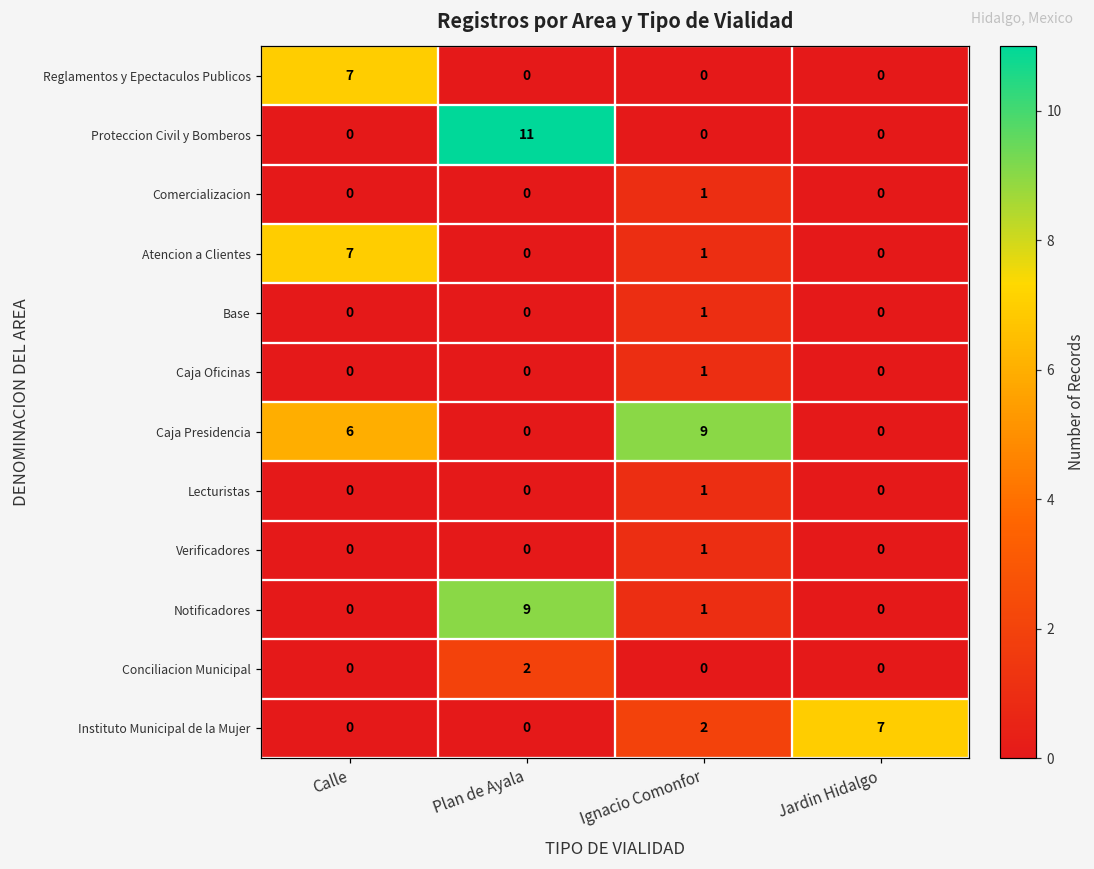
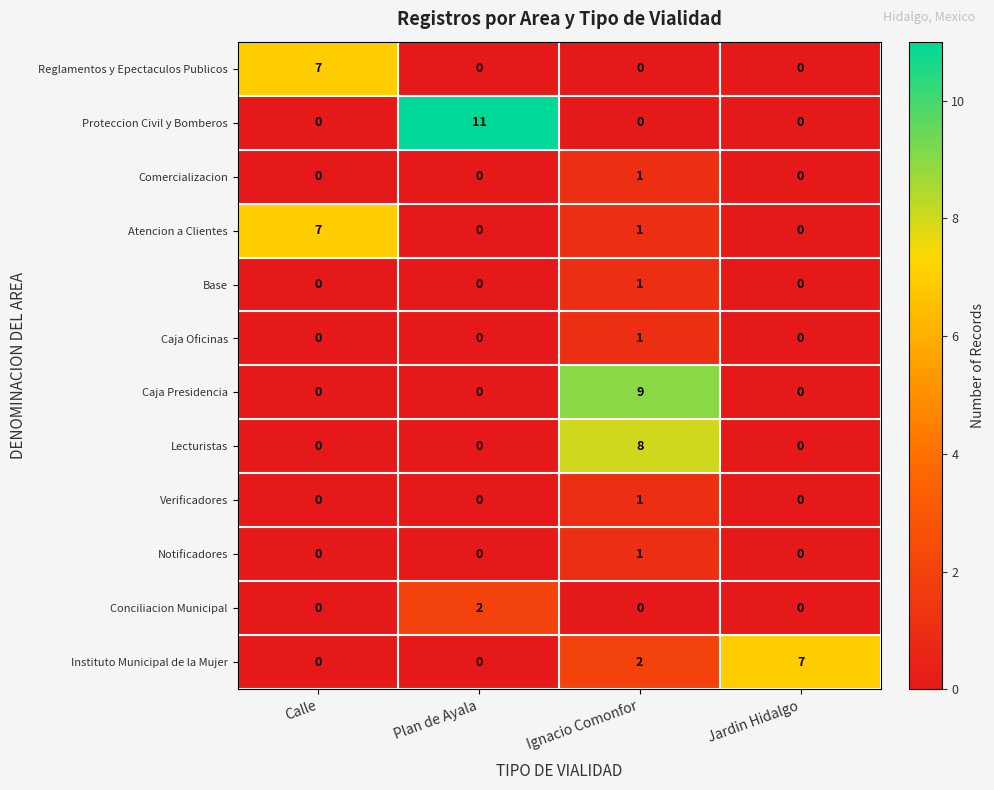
  {
    "Reglamentos y Epectaculos Publicos": {
      "Calle": 7,
      "Plan de Ayala": 0,
      "Ignacio Comonfor": 0,
      "Jardin Hidalgo": 0
    },
    "Proteccion Civil y Bomberos": {
      "Calle": 0,
      "Plan de Ayala": 11,
      "Ignacio Comonfor": 0,
      "Jardin Hidalgo": 0
    },
    "Comercializacion": {
      "Calle": 0,
      "Plan de Ayala": 0,
      "Ignacio Comonfor": 1,
      "Jardin Hidalgo": 0
    },
    "Atencion a Clientes": {
      "Calle": 7,
      "Plan de Ayala": 0,
      "Ignacio Comonfor": 1,
      "Jardin Hidalgo": 0
    },
    "Base": {
      "Calle": 0,
      "Plan de Ayala": 0,
      "Ignacio Comonfor": 1,
      "Jardin Hidalgo": 0
    },
    "Caja Oficinas": {
      "Calle": 0,
      "Plan de Ayala": 0,
      "Ignacio Comonfor": 1,
      "Jardin Hidalgo": 0
    },
    "Caja Presidencia": {
-     "Calle": 6,
+     "Calle": 0,
      "Plan de Ayala": 0,
      "Ignacio Comonfor": 9,
      "Jardin Hidalgo": 0
    },
    "Lecturistas": {
      "Calle": 0,
      "Plan de Ayala": 0,
-     "Ignacio Comonfor": 1,
+     "Ignacio Comonfor": 8,
      "Jardin Hidalgo": 0
    },
    "Verificadores": {
      "Calle": 0,
      "Plan de Ayala": 0,
      "Ignacio Comonfor": 1,
      "Jardin Hidalgo": 0
    },
    "Notificadores": {
      "Calle": 0,
-     "Plan de Ayala": 9,
+     "Plan de Ayala": 0,
      "Ignacio Comonfor": 1,
      "Jardin Hidalgo": 0
    },
    "Conciliacion Municipal": {
      "Calle": 0,
      "Plan de Ayala": 2,
      "Ignacio Comonfor": 0,
      "Jardin Hidalgo": 0
    },
    "Instituto Municipal de la Mujer": {
      "Calle": 0,
      "Plan de Ayala": 0,
      "Ignacio Comonfor": 2,
      "Jardin Hidalgo": 7
    }
  }
